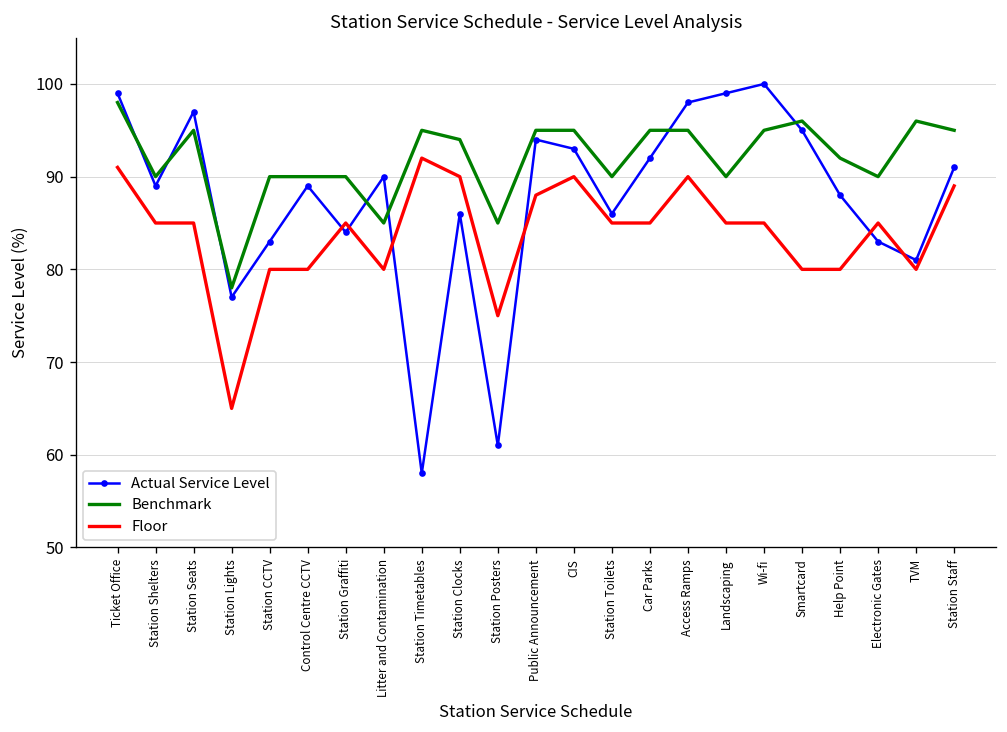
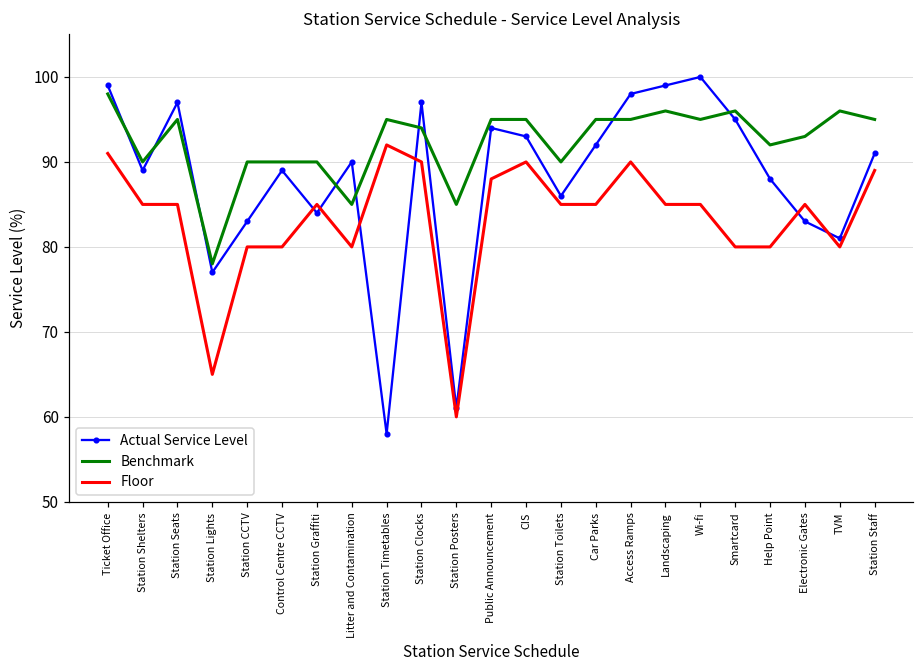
  {
    "Actual Service Level": {
      "Ticket Office": 99,
      "Station Shelters": 89,
      "Station Seats": 97,
      "Station Lights": 77,
      "Station CCTV": 83,
      "Control Centre CCTV": 89,
      "Station Graffiti": 84,
      "Litter and Contamination": 90,
      "Station Timetables": 58,
-     "Station Clocks": 86,
+     "Station Clocks": 97,
      "Station Posters": 61,
      "Public Announcement": 94,
      "CIS": 93,
      "Station Toilets": 86,
      "Car Parks": 92,
      "Access Ramps": 98,
      "Landscaping": 99,
      "Wi-fi": 100,
      "Smartcard": 95,
      "Help Point": 88,
      "Electronic Gates": 83,
      "TVM": 81,
      "Station Staff": 91
    },
    "Benchmark": {
      "Ticket Office": 98,
      "Station Shelters": 90,
      "Station Seats": 95,
      "Station Lights": 78,
      "Station CCTV": 90,
      "Control Centre CCTV": 90,
      "Station Graffiti": 90,
      "Litter and Contamination": 85,
      "Station Timetables": 95,
      "Station Clocks": 94,
      "Station Posters": 85,
      "Public Announcement": 95,
      "CIS": 95,
      "Station Toilets": 90,
      "Car Parks": 95,
      "Access Ramps": 95,
-     "Landscaping": 90,
+     "Landscaping": 96,
      "Wi-fi": 95,
      "Smartcard": 96,
      "Help Point": 92,
-     "Electronic Gates": 90,
+     "Electronic Gates": 93,
      "TVM": 96,
      "Station Staff": 95
    },
    "Floor": {
      "Ticket Office": 91,
      "Station Shelters": 85,
      "Station Seats": 85,
      "Station Lights": 65,
      "Station CCTV": 80,
      "Control Centre CCTV": 80,
      "Station Graffiti": 85,
      "Litter and Contamination": 80,
      "Station Timetables": 92,
      "Station Clocks": 90,
-     "Station Posters": 75,
+     "Station Posters": 60,
      "Public Announcement": 88,
      "CIS": 90,
      "Station Toilets": 85,
      "Car Parks": 85,
      "Access Ramps": 90,
      "Landscaping": 85,
      "Wi-fi": 85,
      "Smartcard": 80,
      "Help Point": 80,
      "Electronic Gates": 85,
      "TVM": 80,
      "Station Staff": 89
    }
  }
